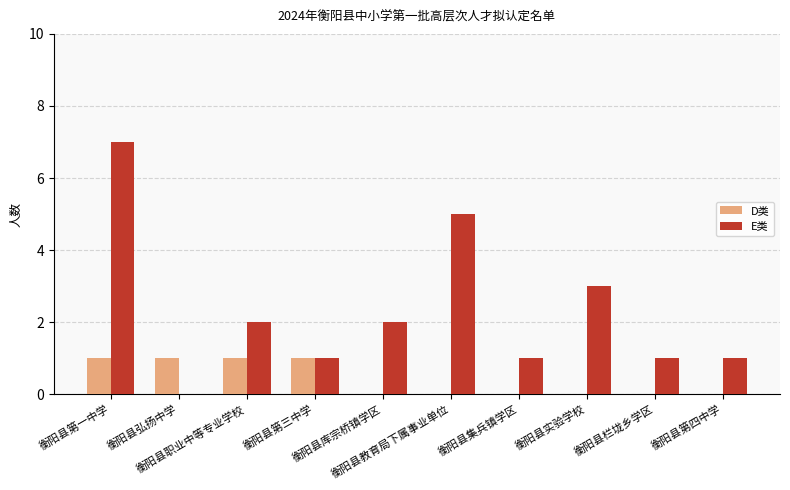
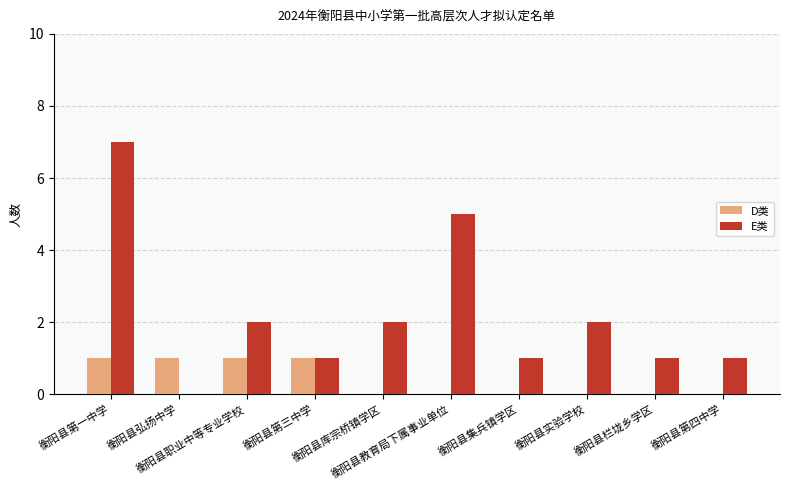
  {
    "D类": {
      "衡阳县第一中学": 1,
      "衡阳县弘扬中学": 1,
      "衡阳县职业中等专业学校": 1,
      "衡阳县第三中学": 1,
      "衡阳县库宗桥镇学区": 0,
      "衡阳县教育局下属事业单位": 0,
      "衡阳县集兵镇学区": 0,
      "衡阳县实验学校": 0,
      "衡阳县栏垅乡学区": 0,
      "衡阳县第四中学": 0
    },
    "E类": {
      "衡阳县第一中学": 7,
      "衡阳县弘扬中学": 0,
      "衡阳县职业中等专业学校": 2,
      "衡阳县第三中学": 1,
      "衡阳县库宗桥镇学区": 2,
      "衡阳县教育局下属事业单位": 5,
      "衡阳县集兵镇学区": 1,
-     "衡阳县实验学校": 3,
+     "衡阳县实验学校": 2,
      "衡阳县栏垅乡学区": 1,
      "衡阳县第四中学": 1
    }
  }
